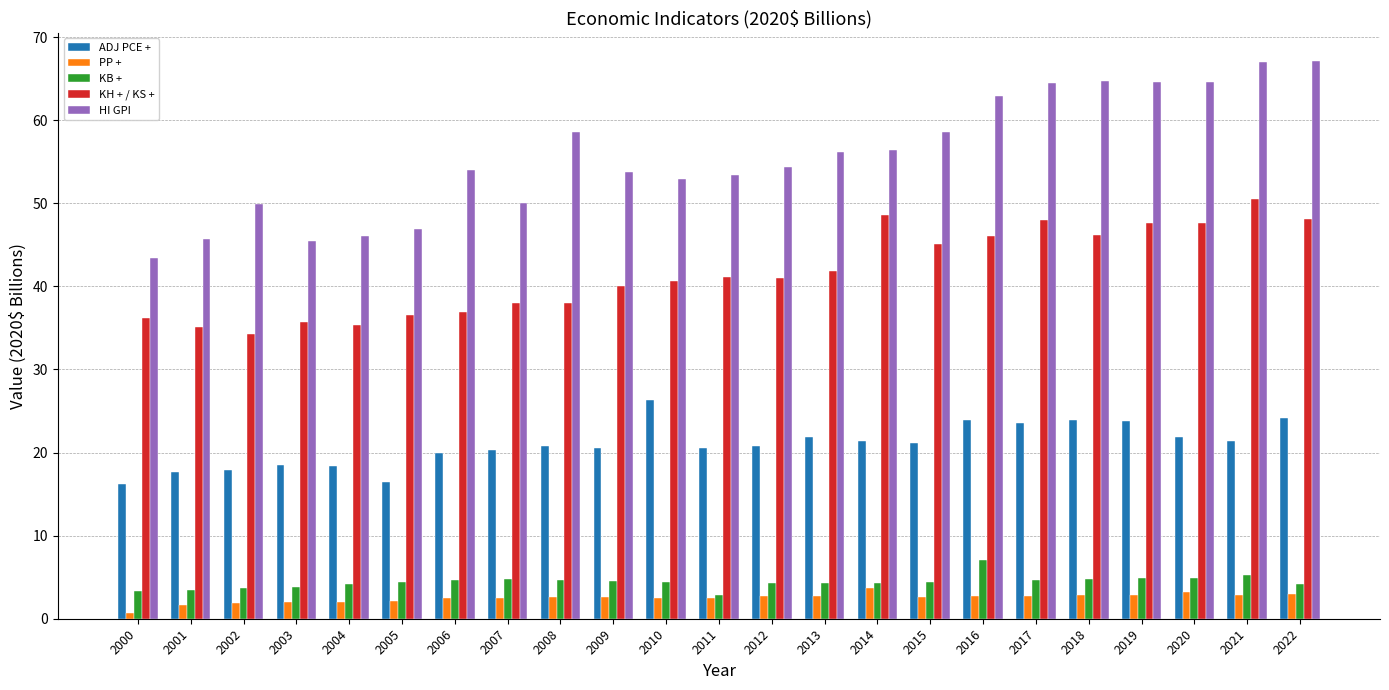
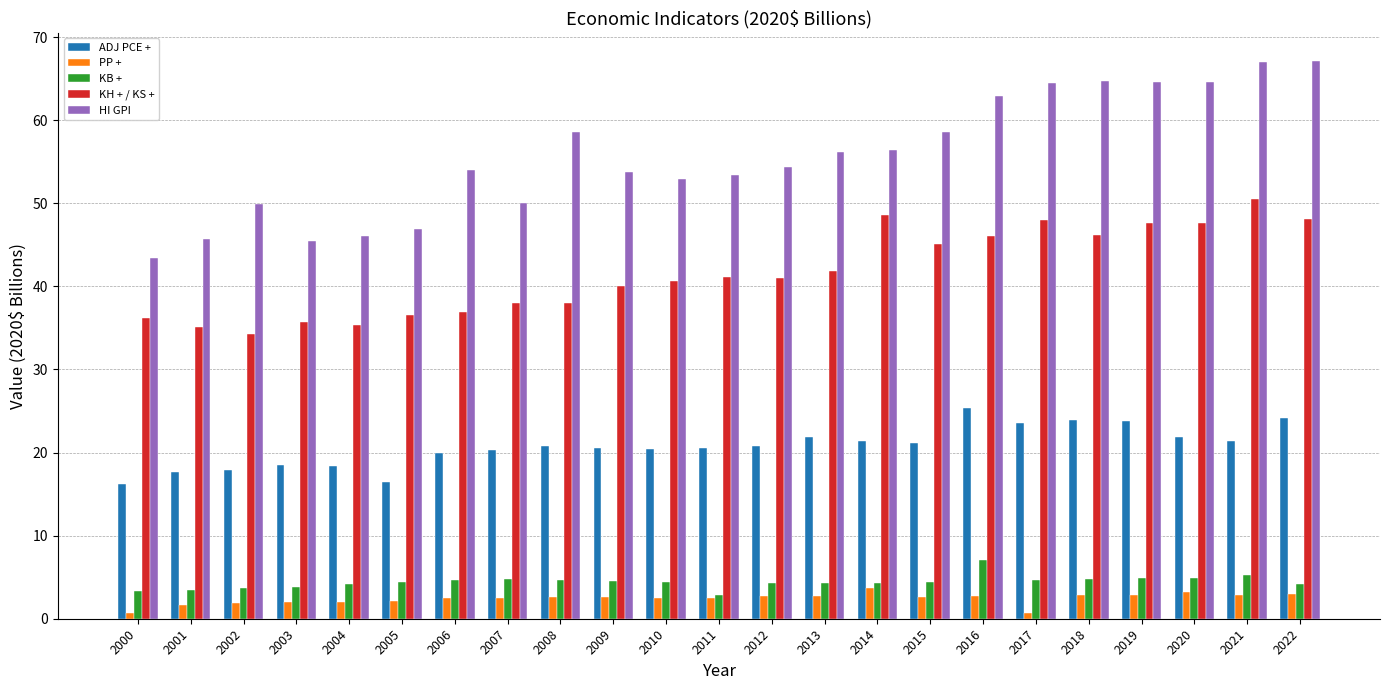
  {
    "ADJ PCE +": {
      "2000": 16,
      "2001": 18,
      "2002": 18,
      "2003": 18,
      "2004": 18,
      "2005": 17,
      "2006": 20,
      "2007": 20,
      "2008": 21,
      "2009": 20,
-     "2010": 26,
+     "2010": 20,
      "2011": 21,
      "2012": 21,
      "2013": 22,
      "2014": 21,
      "2015": 21,
-     "2016": 24,
+     "2016": 25,
      "2017": 24,
      "2018": 24,
      "2019": 24,
      "2020": 22,
      "2021": 21,
      "2022": 24
    },
    "PP +": {
      "2000": 1,
      "2001": 2,
      "2002": 2,
      "2003": 2,
      "2004": 2,
      "2005": 2,
      "2006": 2,
      "2007": 2,
      "2008": 3,
      "2009": 3,
      "2010": 3,
      "2011": 3,
      "2012": 3,
      "2013": 3,
      "2014": 4,
      "2015": 3,
      "2016": 3,
-     "2017": 3,
+     "2017": 1,
      "2018": 3,
      "2019": 3,
      "2020": 3,
      "2021": 3,
      "2022": 3
    },
    "KB +": {
      "2000": 3,
      "2001": 3,
      "2002": 4,
      "2003": 4,
      "2004": 4,
      "2005": 4,
      "2006": 5,
      "2007": 5,
      "2008": 5,
      "2009": 5,
      "2010": 4,
      "2011": 3,
      "2012": 4,
      "2013": 4,
      "2014": 4,
      "2015": 4,
      "2016": 7,
      "2017": 5,
      "2018": 5,
      "2019": 5,
      "2020": 5,
      "2021": 5,
      "2022": 4
    },
    "KH + / KS +": {
      "2000": 36,
      "2001": 35,
      "2002": 34,
      "2003": 36,
      "2004": 35,
      "2005": 37,
      "2006": 37,
      "2007": 38,
      "2008": 38,
      "2009": 40,
      "2010": 41,
      "2011": 41,
      "2012": 41,
      "2013": 42,
      "2014": 49,
      "2015": 45,
      "2016": 46,
      "2017": 48,
      "2018": 46,
      "2019": 48,
      "2020": 48,
      "2021": 51,
      "2022": 48
    },
    "HI GPI": {
      "2000": 43,
      "2001": 46,
      "2002": 50,
      "2003": 45,
      "2004": 46,
      "2005": 47,
      "2006": 54,
      "2007": 50,
      "2008": 59,
      "2009": 54,
      "2010": 53,
      "2011": 53,
      "2012": 54,
      "2013": 56,
      "2014": 56,
      "2015": 59,
      "2016": 63,
      "2017": 65,
      "2018": 65,
      "2019": 65,
      "2020": 65,
      "2021": 67,
      "2022": 67
    }
  }
